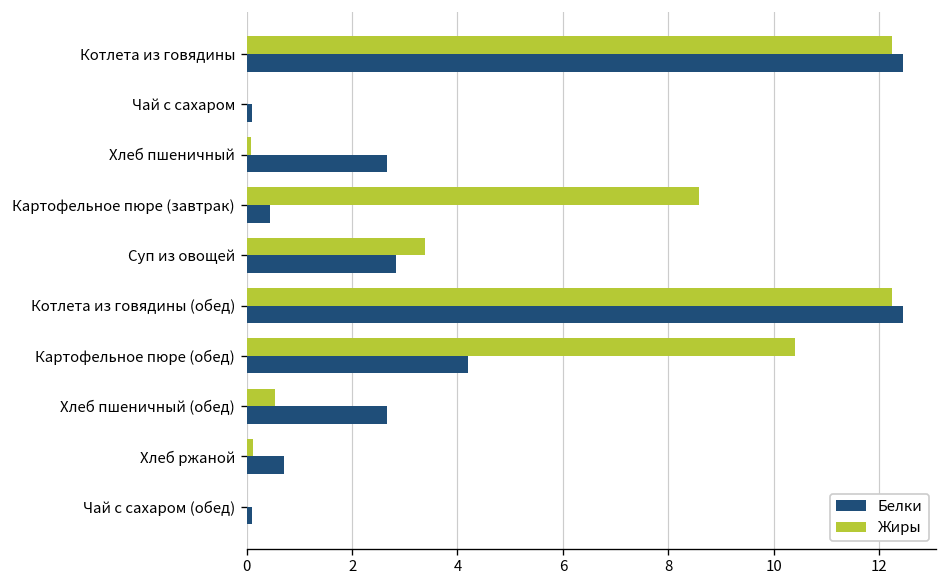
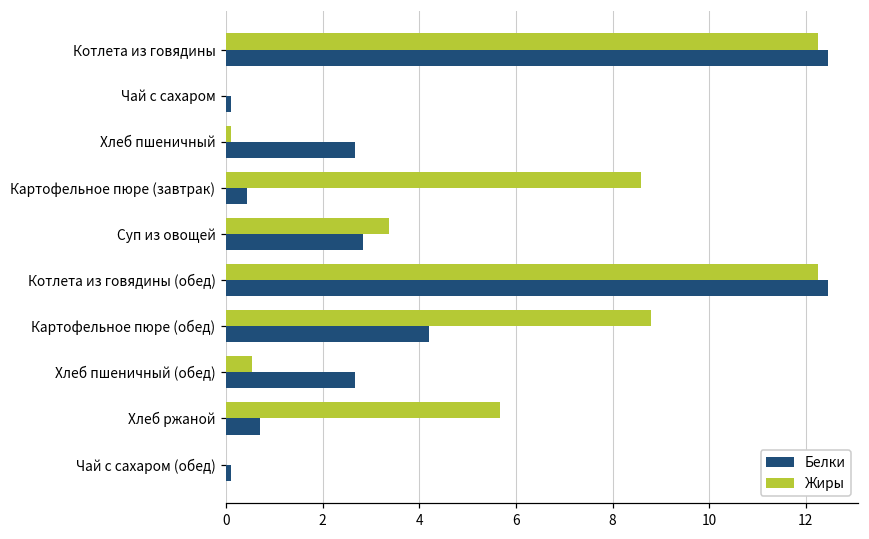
  {
    "Белки": {
      "Котлета из говядины": 12.5,
      "Чай с сахаром": 0.1,
      "Хлеб пшеничный": 2.7,
      "Картофельное пюре (завтрак)": 0.4,
      "Суп из овощей": 2.8,
      "Котлета из говядины (обед)": 12.5,
      "Картофельное пюре (обед)": 4.2,
      "Хлеб пшеничный (обед)": 2.7,
      "Хлеб ржаной": 0.7,
      "Чай с сахаром (обед)": 0.1
    },
    "Жиры": {
      "Котлета из говядины": 12.3,
      "Чай с сахаром": 0.0,
      "Хлеб пшеничный": 0.1,
      "Картофельное пюре (завтрак)": 8.6,
      "Суп из овощей": 3.4,
      "Котлета из говядины (обед)": 12.3,
-     "Картофельное пюре (обед)": 10.4,
+     "Картофельное пюре (обед)": 8.8,
      "Хлеб пшеничный (обед)": 0.5,
-     "Хлеб ржаной": 0.1,
+     "Хлеб ржаной": 5.7,
      "Чай с сахаром (обед)": 0.0
    }
  }
